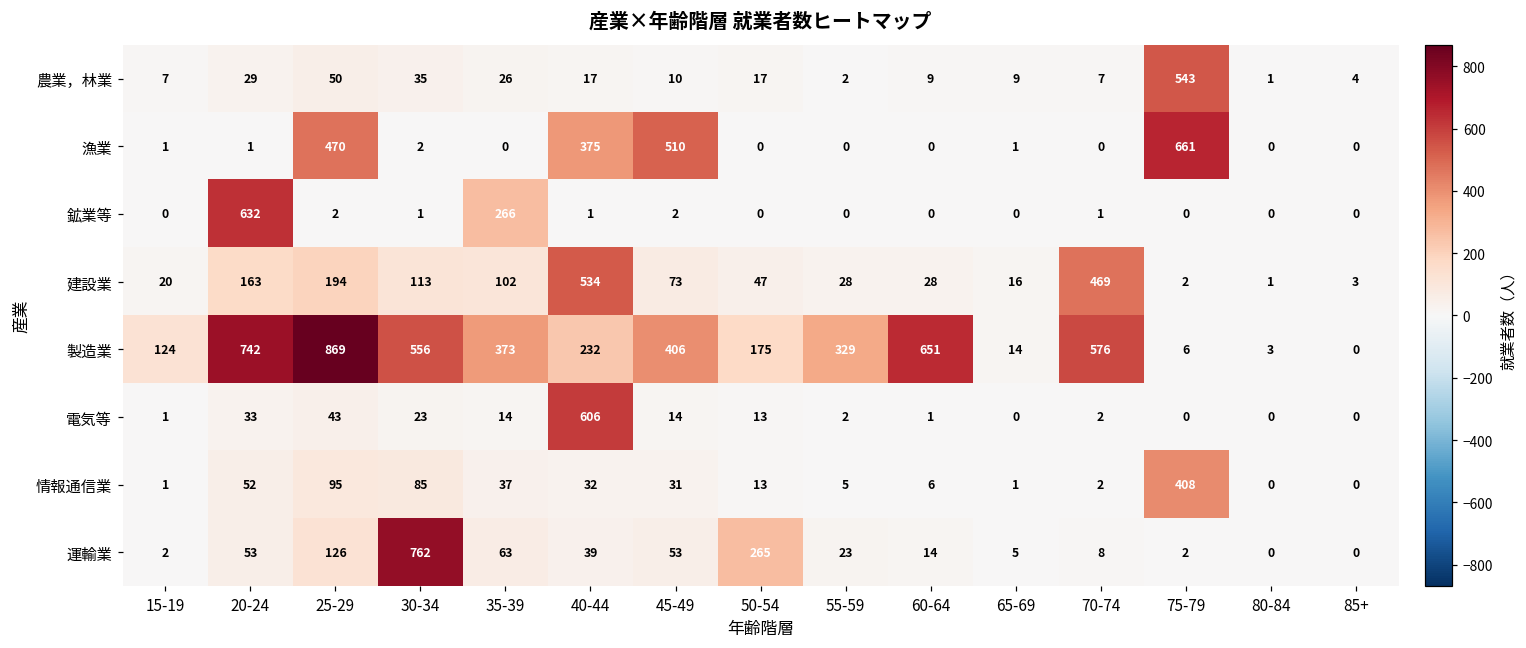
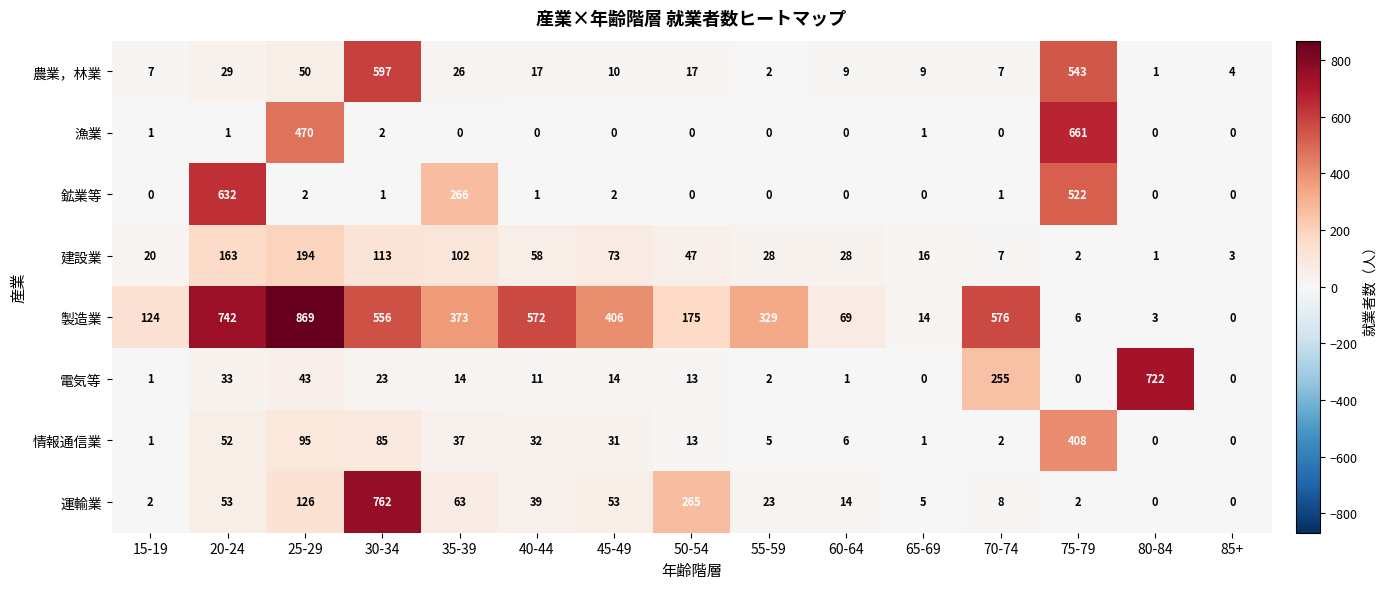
  {
    "農業，林業": {
      "15-19": 7,
      "20-24": 29,
      "25-29": 50,
-     "30-34": 35,
+     "30-34": 597,
      "35-39": 26,
      "40-44": 17,
      "45-49": 10,
      "50-54": 17,
      "55-59": 2,
      "60-64": 9,
      "65-69": 9,
      "70-74": 7,
      "75-79": 543,
      "80-84": 1,
      "85+": 4
    },
    "漁業": {
      "15-19": 1,
      "20-24": 1,
      "25-29": 470,
      "30-34": 2,
      "35-39": 0,
-     "40-44": 375,
-     "45-49": 510,
+     "40-44": 0,
+     "45-49": 0,
      "50-54": 0,
      "55-59": 0,
      "60-64": 0,
      "65-69": 1,
      "70-74": 0,
      "75-79": 661,
      "80-84": 0,
      "85+": 0
    },
    "鉱業等": {
      "15-19": 0,
      "20-24": 632,
      "25-29": 2,
      "30-34": 1,
      "35-39": 266,
      "40-44": 1,
      "45-49": 2,
      "50-54": 0,
      "55-59": 0,
      "60-64": 0,
      "65-69": 0,
      "70-74": 1,
-     "75-79": 0,
+     "75-79": 522,
      "80-84": 0,
      "85+": 0
    },
    "建設業": {
      "15-19": 20,
      "20-24": 163,
      "25-29": 194,
      "30-34": 113,
      "35-39": 102,
-     "40-44": 534,
+     "40-44": 58,
      "45-49": 73,
      "50-54": 47,
      "55-59": 28,
      "60-64": 28,
      "65-69": 16,
-     "70-74": 469,
+     "70-74": 7,
      "75-79": 2,
      "80-84": 1,
      "85+": 3
    },
    "製造業": {
      "15-19": 124,
      "20-24": 742,
      "25-29": 869,
      "30-34": 556,
      "35-39": 373,
-     "40-44": 232,
+     "40-44": 572,
      "45-49": 406,
      "50-54": 175,
      "55-59": 329,
-     "60-64": 651,
+     "60-64": 69,
      "65-69": 14,
      "70-74": 576,
      "75-79": 6,
      "80-84": 3,
      "85+": 0
    },
    "電気等": {
      "15-19": 1,
      "20-24": 33,
      "25-29": 43,
      "30-34": 23,
      "35-39": 14,
-     "40-44": 606,
+     "40-44": 11,
      "45-49": 14,
      "50-54": 13,
      "55-59": 2,
      "60-64": 1,
      "65-69": 0,
-     "70-74": 2,
+     "70-74": 255,
      "75-79": 0,
-     "80-84": 0,
+     "80-84": 722,
      "85+": 0
    },
    "情報通信業": {
      "15-19": 1,
      "20-24": 52,
      "25-29": 95,
      "30-34": 85,
      "35-39": 37,
      "40-44": 32,
      "45-49": 31,
      "50-54": 13,
      "55-59": 5,
      "60-64": 6,
      "65-69": 1,
      "70-74": 2,
      "75-79": 408,
      "80-84": 0,
      "85+": 0
    },
    "運輸業": {
      "15-19": 2,
      "20-24": 53,
      "25-29": 126,
      "30-34": 762,
      "35-39": 63,
      "40-44": 39,
      "45-49": 53,
      "50-54": 265,
      "55-59": 23,
      "60-64": 14,
      "65-69": 5,
      "70-74": 8,
      "75-79": 2,
      "80-84": 0,
      "85+": 0
    }
  }
